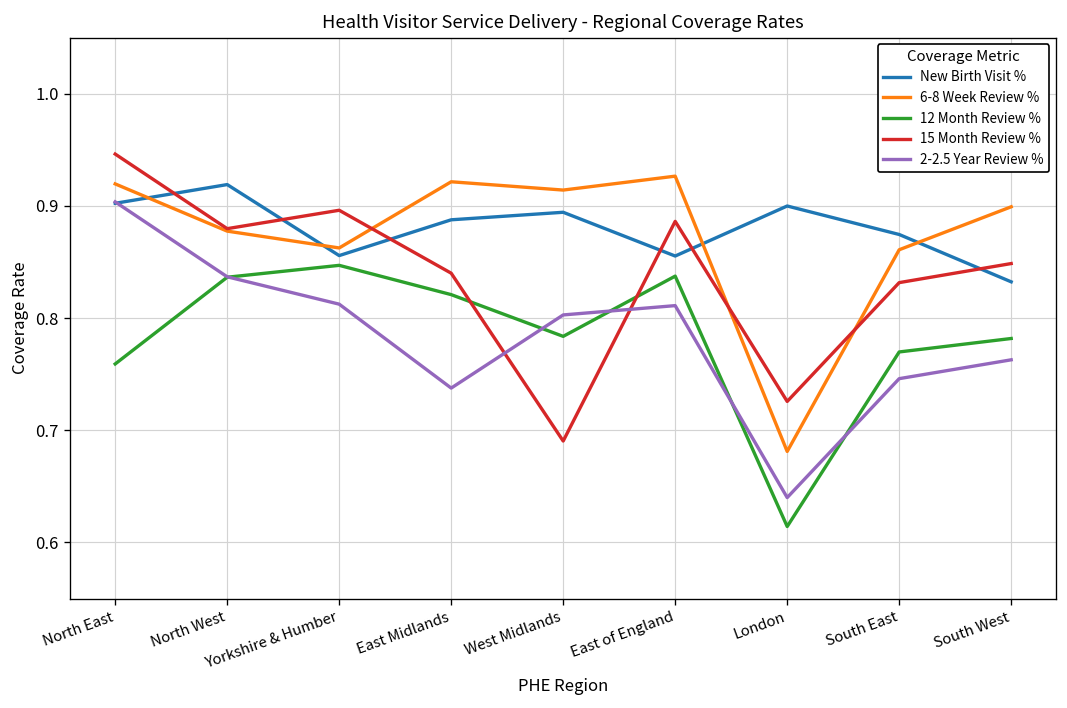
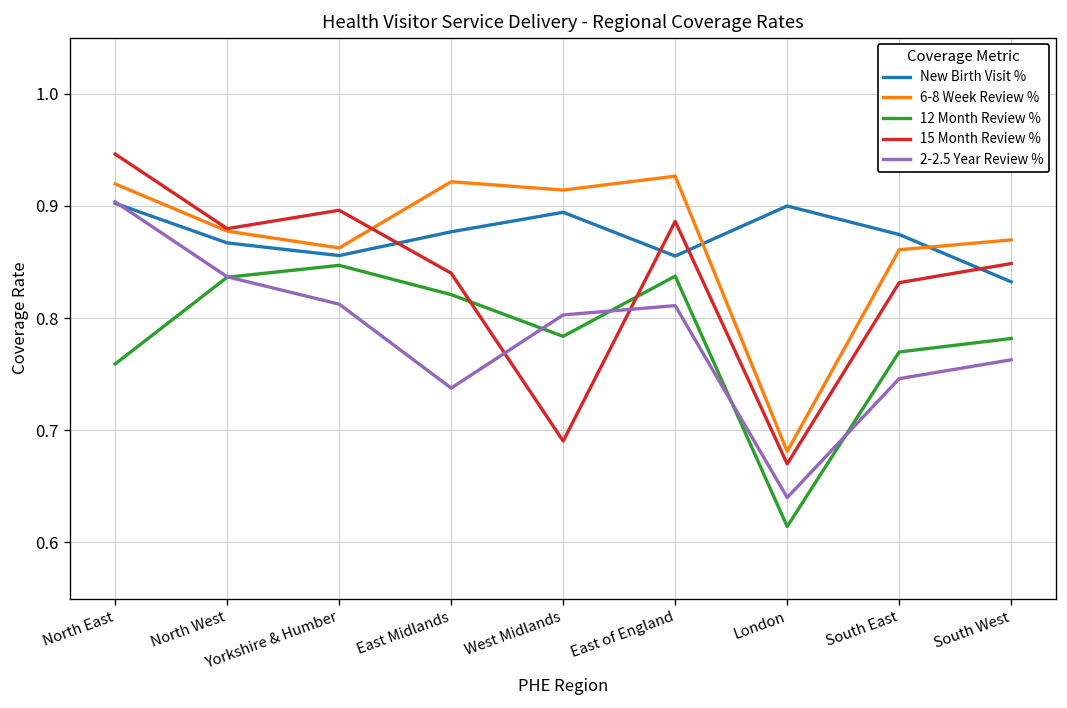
  {
    "New Birth Visit %": {
-     "North West": 0.92,
+     "North West": 0.87,
      "Yorkshire & Humber": 0.86,
-     "East Midlands": 0.89,
+     "East Midlands": 0.88,
      "West Midlands": 0.89,
      "East of England": 0.86,
      "London": 0.90,
      "South East": 0.87,
      "South West": 0.83
    },
    "6-8 Week Review %": {
      "North East": 0.92,
      "Yorkshire & Humber": 0.86,
      "East Midlands": 0.92,
      "West Midlands": 0.91,
      "East of England": 0.93,
      "London": 0.68,
      "South East": 0.86,
-     "South West": 0.90
+     "South West": 0.87
    },
    "12 Month Review %": {
      "North East": 0.76,
      "Yorkshire & Humber": 0.85,
      "East Midlands": 0.82,
      "West Midlands": 0.78,
      "East of England": 0.84,
      "London": 0.61,
      "South East": 0.77,
      "South West": 0.78
    },
    "15 Month Review %": {
      "North East": 0.95,
      "Yorkshire & Humber": 0.90,
      "East Midlands": 0.84,
      "West Midlands": 0.69,
      "East of England": 0.89,
-     "London": 0.73,
+     "London": 0.67,
      "South East": 0.83,
      "South West": 0.85
    },
    "2-2.5 Year Review %": {
      "Yorkshire & Humber": 0.81,
      "East Midlands": 0.74,
      "West Midlands": 0.80,
      "East of England": 0.81,
      "London": 0.64,
      "South East": 0.75,
      "South West": 0.76
    }
  }
